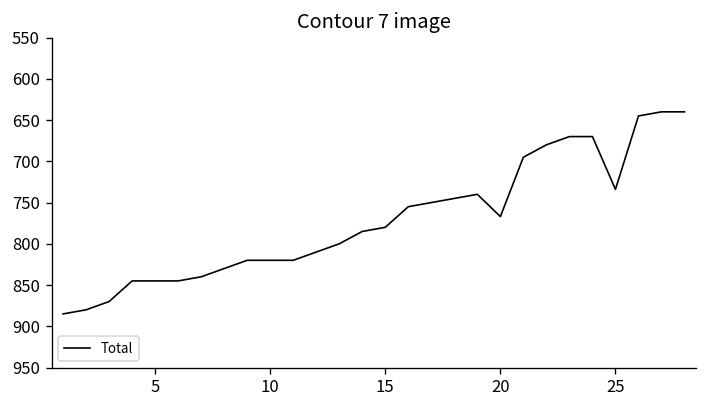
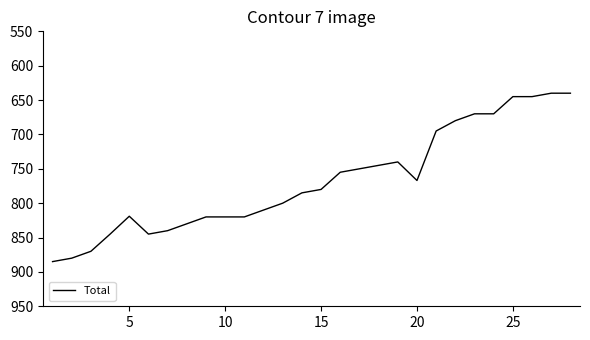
  {
-   "5": 850,
+   "5": 820,
    "10": 820,
    "15": 780,
    "20": 770,
-   "25": 730
+   "25": 650
  }
